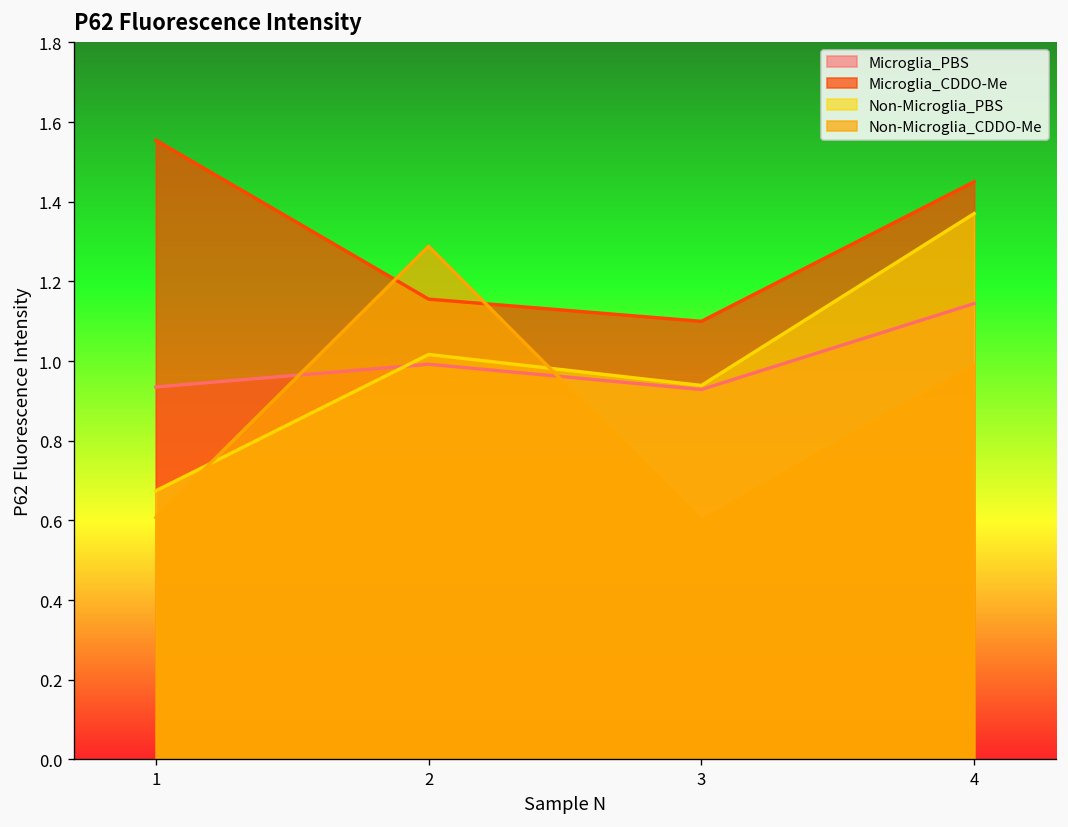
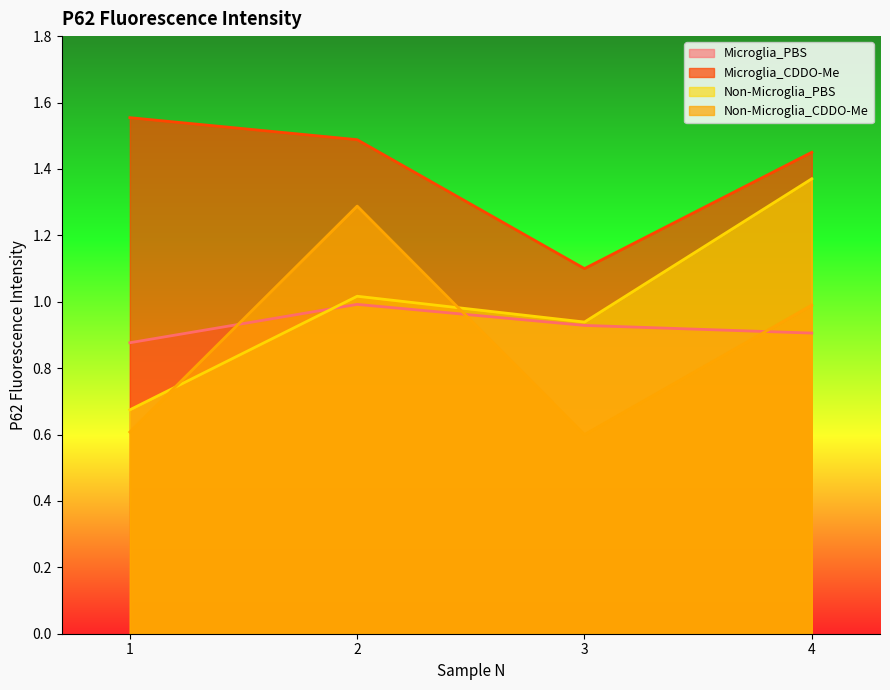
  {
    "Microglia_PBS": {
-     "1": 0.93,
+     "1": 0.88,
      "2": 0.99,
      "3": 0.93,
-     "4": 1.14
+     "4": 0.91
    },
    "Microglia_CDDO-Me": {
      "1": 1.55,
-     "2": 1.16,
+     "2": 1.49,
      "3": 1.10,
      "4": 1.45
    }
  }
